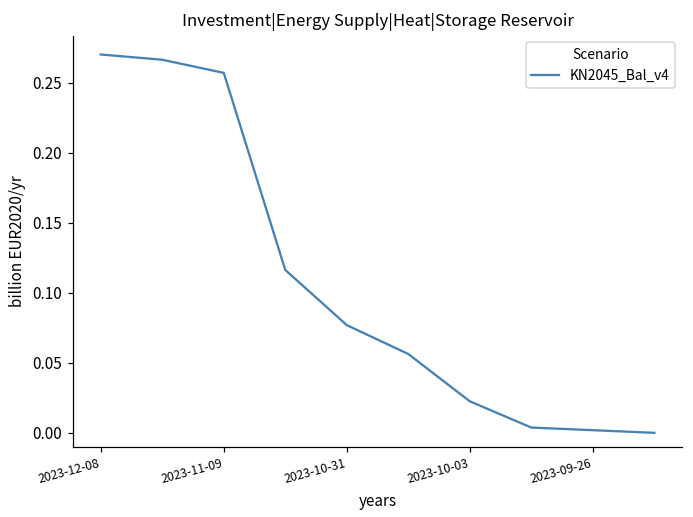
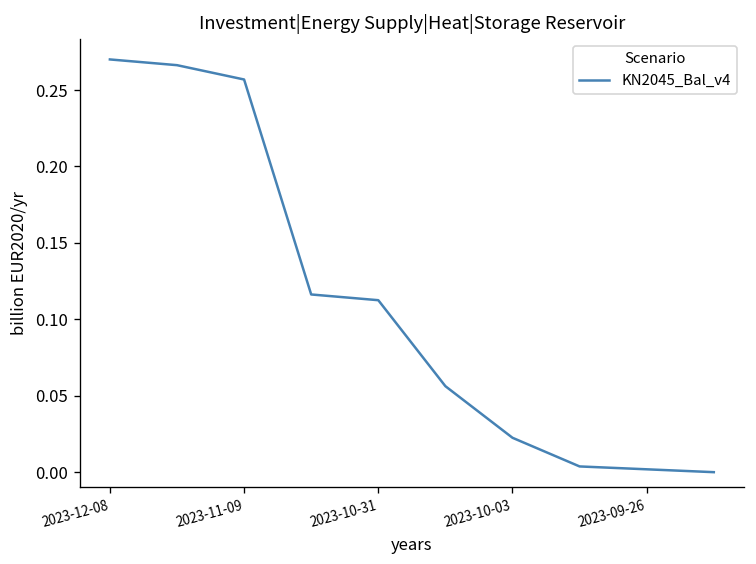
  {
    "2023-12-08": 0.270,
    "2023-11-09": 0.257,
-   "2023-10-31": 0.077,
+   "2023-10-31": 0.113,
    "2023-10-03": 0.023
  }
